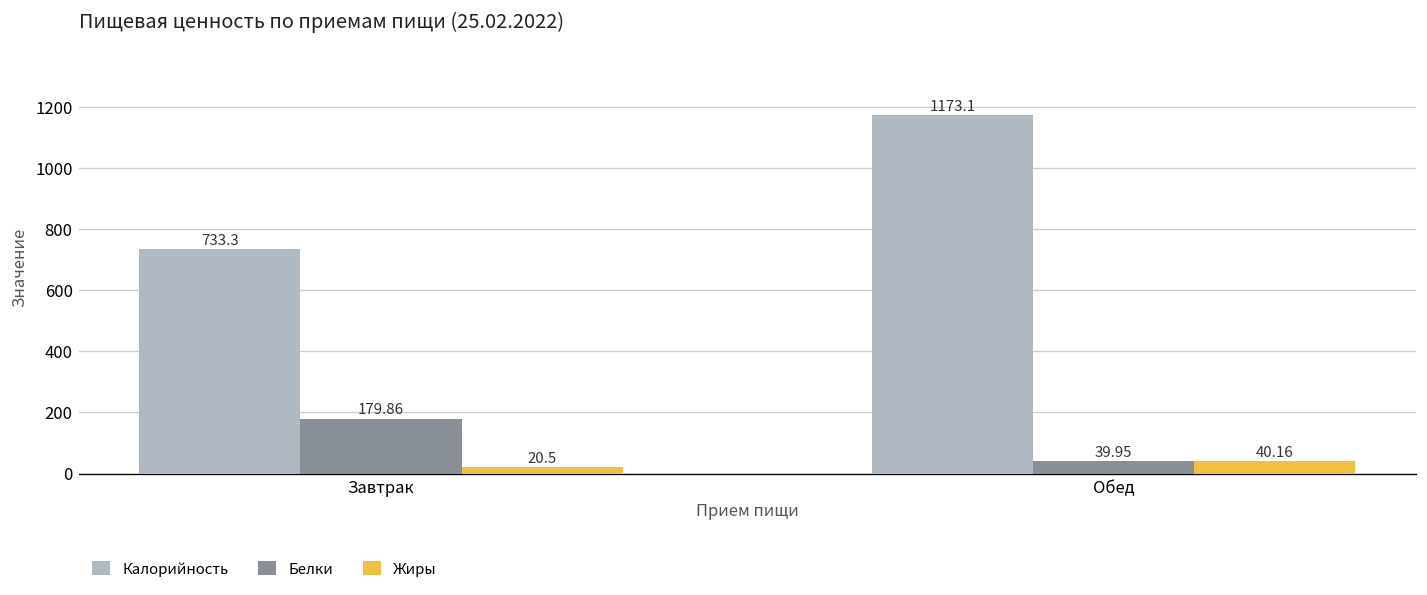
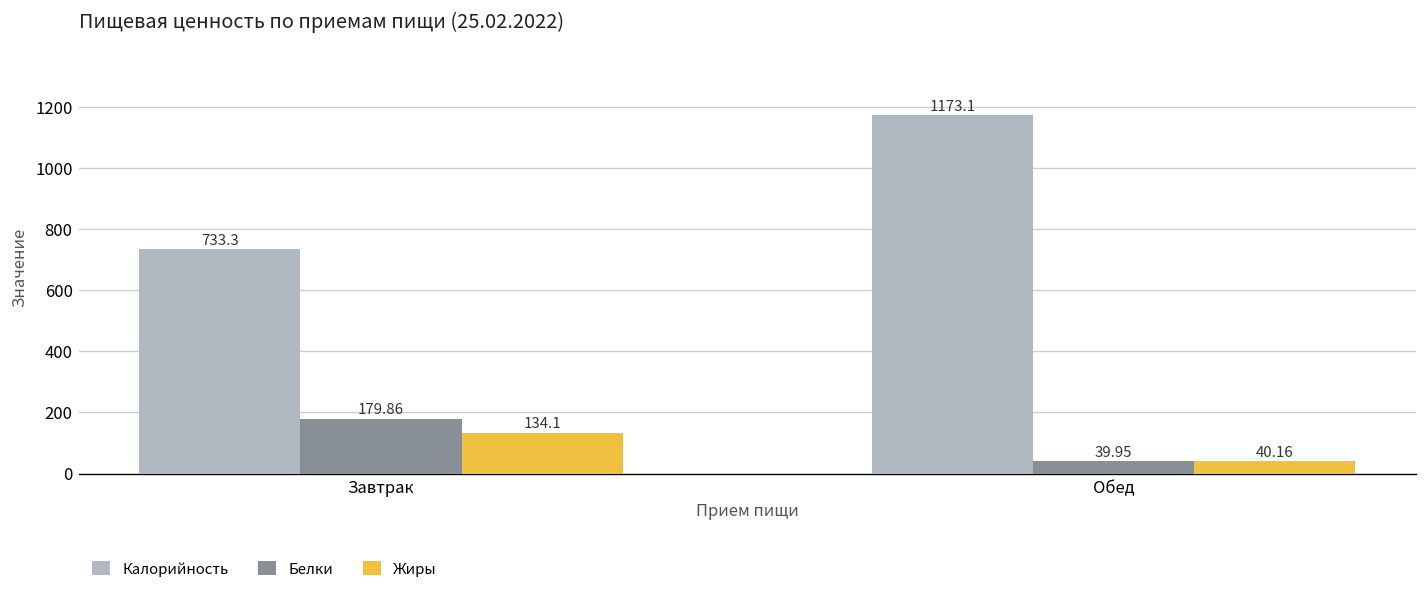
  {
    "Калорийность": {
      "Завтрак": 733.3,
      "Обед": 1173.1
    },
    "Белки": {
      "Завтрак": 179.86,
      "Обед": 39.95
    },
    "Жиры": {
-     "Завтрак": 20.5,
+     "Завтрак": 134.1,
      "Обед": 40.16
    }
  }
